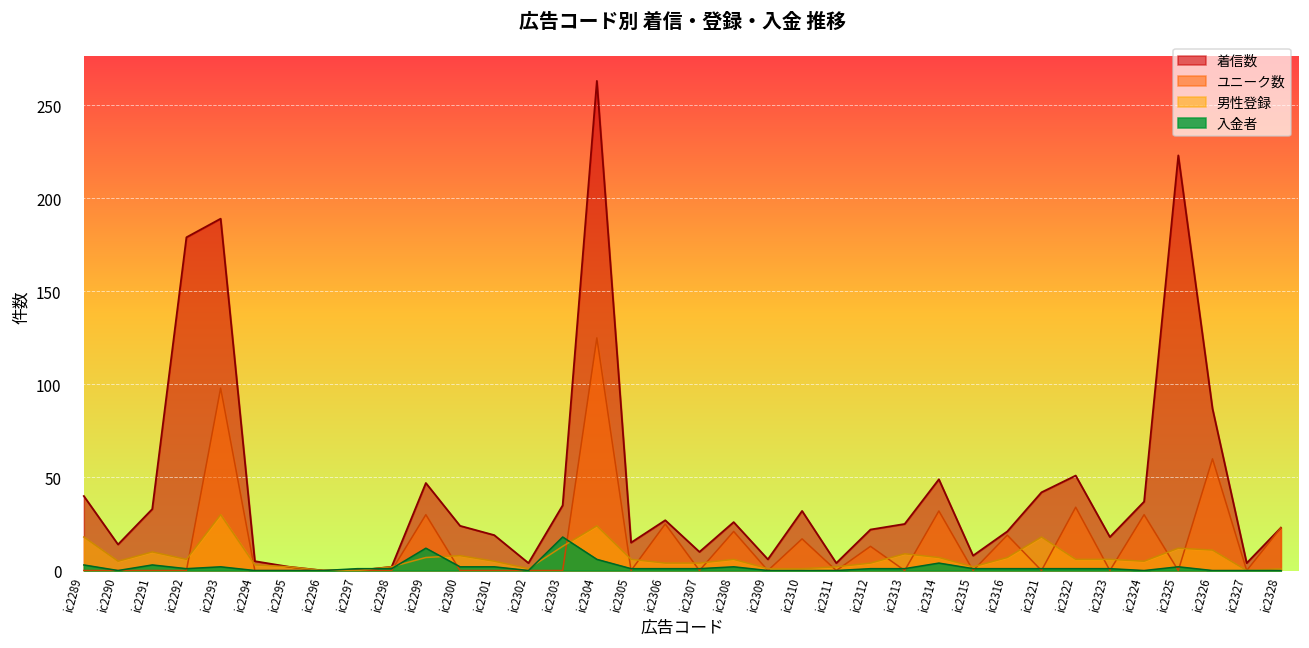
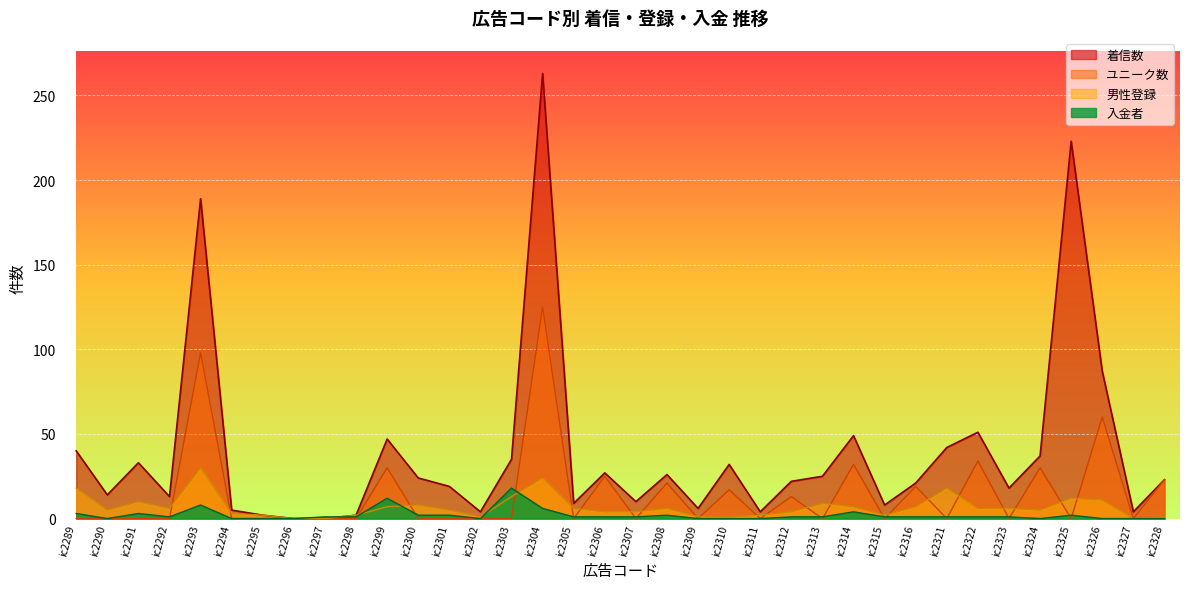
  {
    "着信数": {
      "ic2289": 40,
      "ic2290": 14,
      "ic2291": 33,
-     "ic2292": 179,
+     "ic2292": 13,
      "ic2293": 189,
      "ic2294": 5,
      "ic2299": 47,
      "ic2300": 24,
      "ic2301": 19,
      "ic2302": 4,
      "ic2303": 35,
      "ic2304": 263,
-     "ic2305": 15,
+     "ic2305": 9,
      "ic2306": 27,
      "ic2307": 10,
      "ic2308": 26,
      "ic2309": 6,
      "ic2310": 32,
      "ic2311": 4,
      "ic2312": 22,
      "ic2313": 25,
      "ic2314": 49,
      "ic2315": 8,
      "ic2316": 21,
      "ic2321": 42,
      "ic2322": 51,
      "ic2323": 18,
      "ic2324": 37,
      "ic2325": 223,
      "ic2326": 87,
      "ic2327": 4
    },
    "入金者": {
      "ic2289": 3,
      "ic2291": 3,
-     "ic2293": 2,
+     "ic2293": 8,
      "ic2299": 12,
      "ic2300": 2,
      "ic2301": 2,
      "ic2303": 18,
      "ic2304": 6,
      "ic2306": 1,
      "ic2308": 2,
      "ic2312": 1,
      "ic2314": 4,
      "ic2316": 1,
      "ic2322": 1,
      "ic2324": 0,
      "ic2325": 2,
      "ic2326": 0
    }
  }
